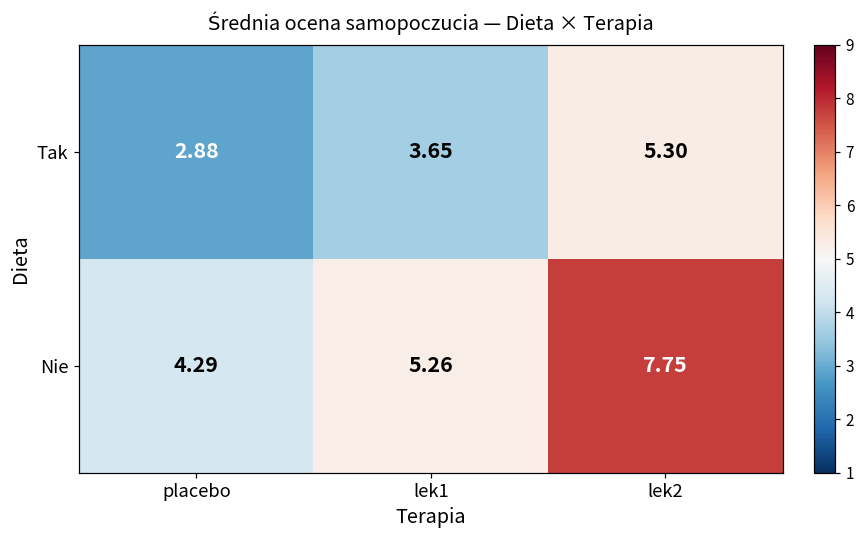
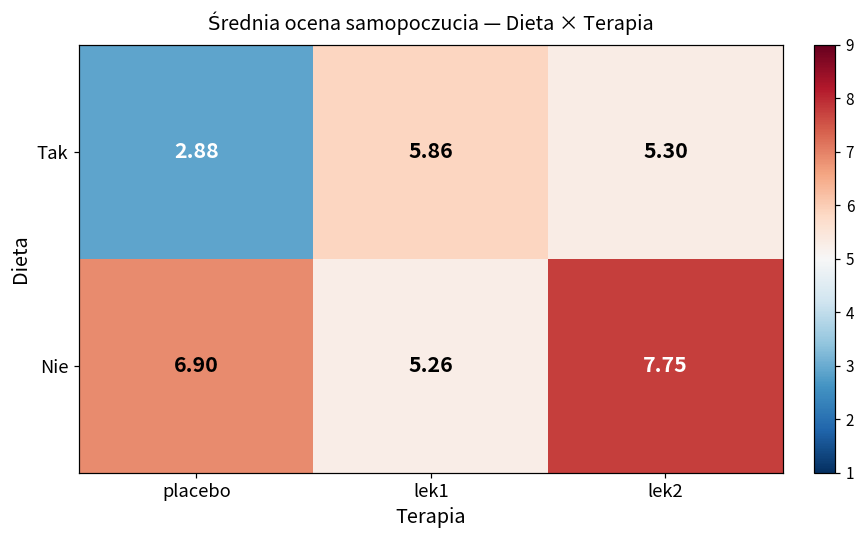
  {
    "Tak": {
      "placebo": 2.88,
-     "lek1": 3.65,
+     "lek1": 5.86,
      "lek2": 5.30
    },
    "Nie": {
-     "placebo": 4.29,
+     "placebo": 6.90,
      "lek1": 5.26,
      "lek2": 7.75
    }
  }
